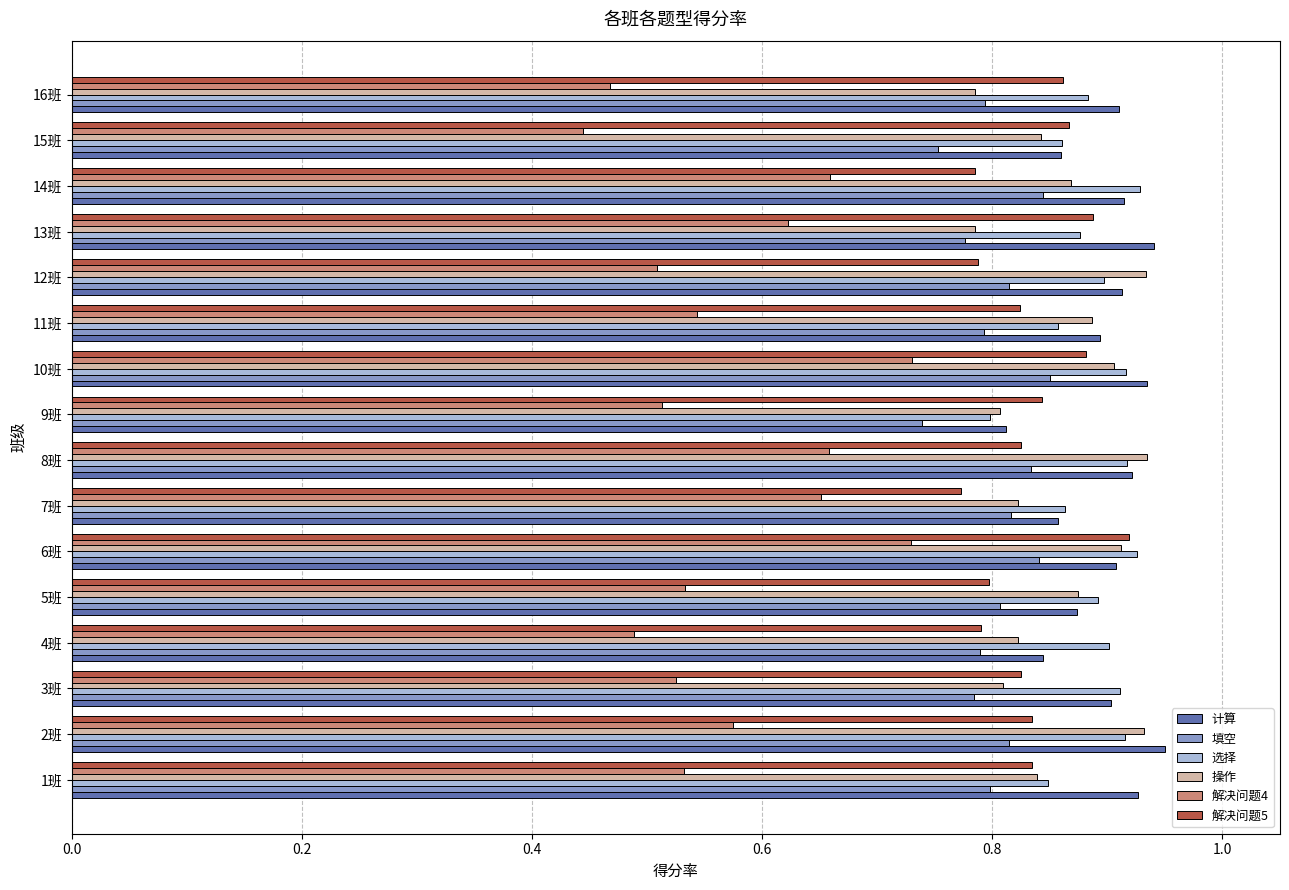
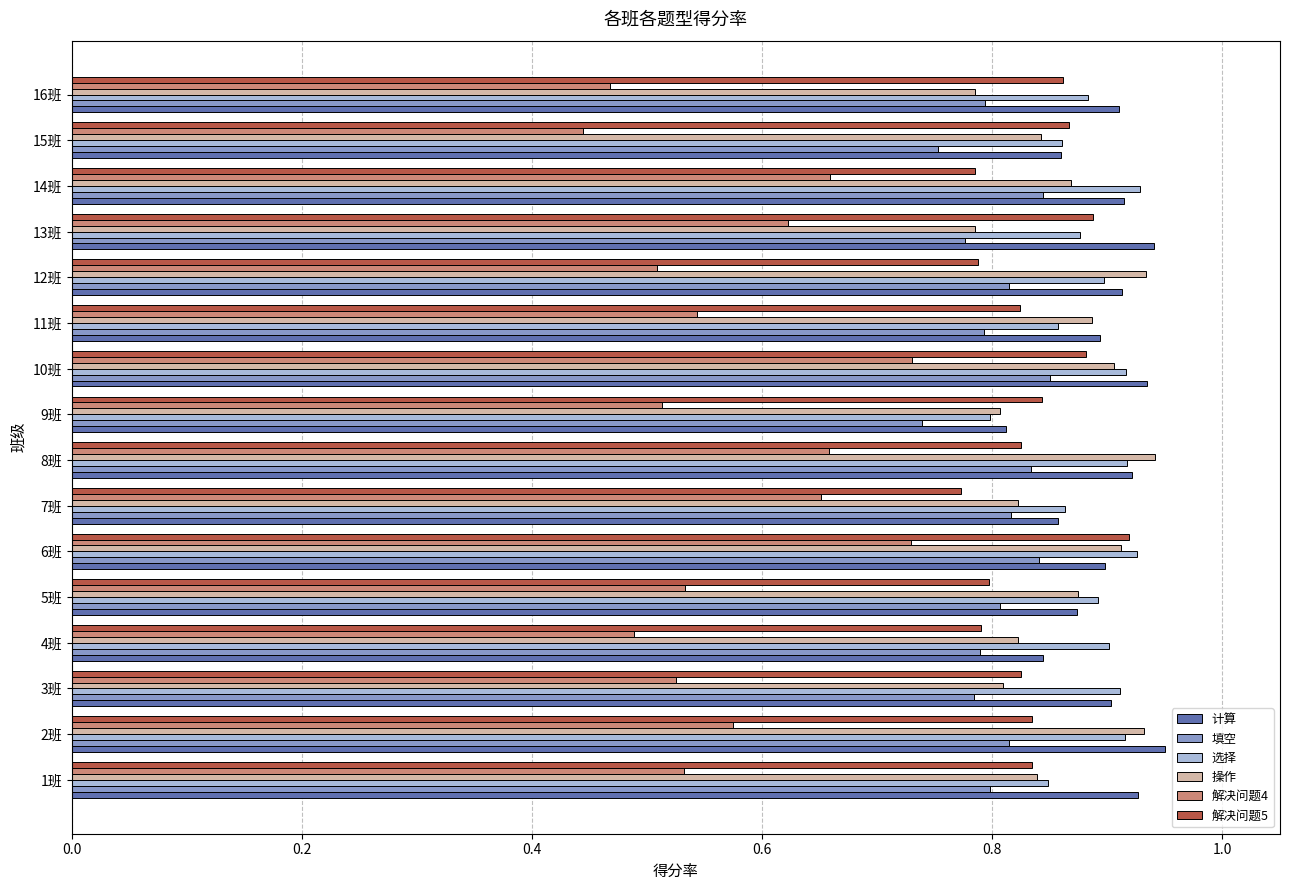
  {
    "计算": {
      "16班": 0.910,
      "15班": 0.860,
      "14班": 0.914,
      "13班": 0.940,
      "12班": 0.912,
      "11班": 0.894,
      "10班": 0.935,
      "9班": 0.812,
      "8班": 0.921,
      "7班": 0.857,
-     "6班": 0.907,
+     "6班": 0.898,
      "5班": 0.873,
      "4班": 0.844,
      "3班": 0.903,
      "2班": 0.950,
      "1班": 0.927
    },
    "操作": {
      "16班": 0.785,
      "15班": 0.842,
      "14班": 0.869,
      "13班": 0.785,
      "12班": 0.934,
      "11班": 0.886,
      "10班": 0.906,
      "9班": 0.807,
-     "8班": 0.934,
+     "8班": 0.942,
      "7班": 0.823,
      "6班": 0.912,
      "5班": 0.874,
      "4班": 0.822,
      "3班": 0.809,
      "2班": 0.931,
      "1班": 0.839
    },
    "解决问题4": {
      "16班": 0.468,
      "15班": 0.444,
      "14班": 0.659,
      "13班": 0.622,
      "12班": 0.509,
      "11班": 0.543,
      "10班": 0.730,
      "9班": 0.513,
      "8班": 0.658,
      "7班": 0.651,
      "6班": 0.729,
      "5班": 0.533,
      "4班": 0.489,
      "3班": 0.525,
      "2班": 0.574,
      "1班": 0.532
    },
    "解决问题5": {
      "16班": 0.861,
      "15班": 0.867,
      "14班": 0.785,
      "13班": 0.888,
      "12班": 0.787,
      "11班": 0.824,
      "10班": 0.882,
      "9班": 0.843,
      "8班": 0.825,
      "7班": 0.773,
      "6班": 0.919,
      "5班": 0.798,
      "4班": 0.790,
      "3班": 0.825,
      "2班": 0.835,
      "1班": 0.835
    }
  }
